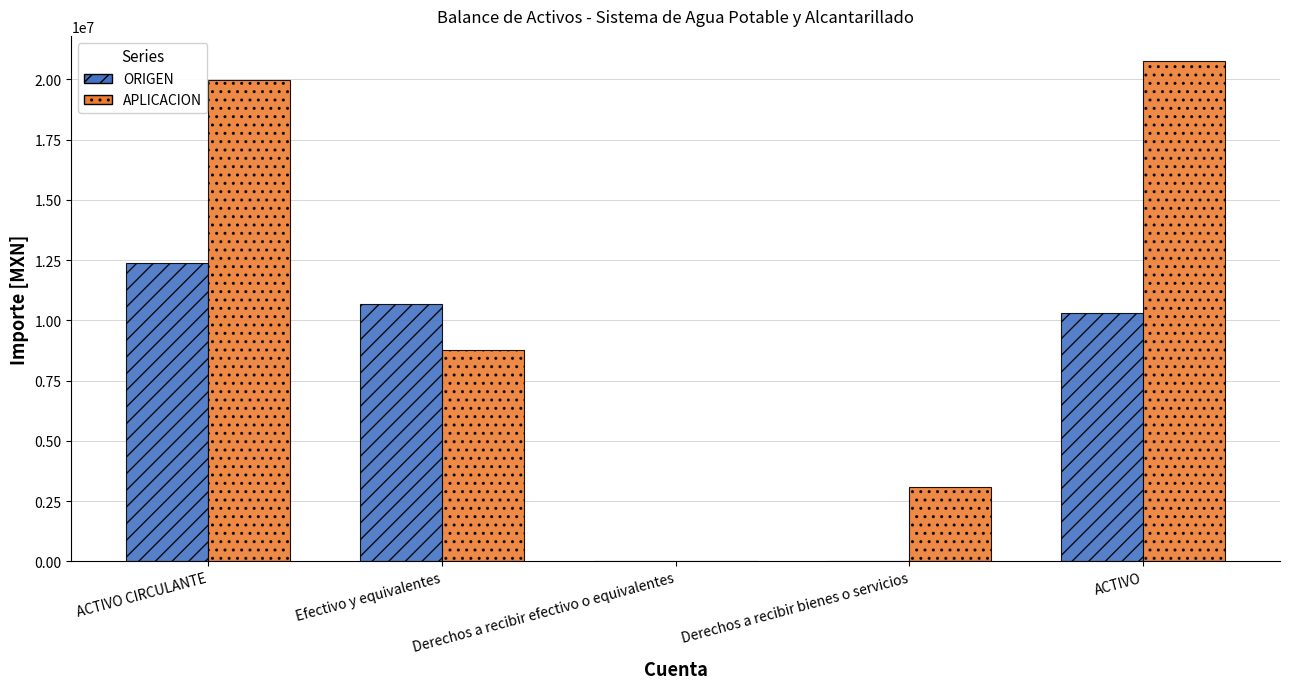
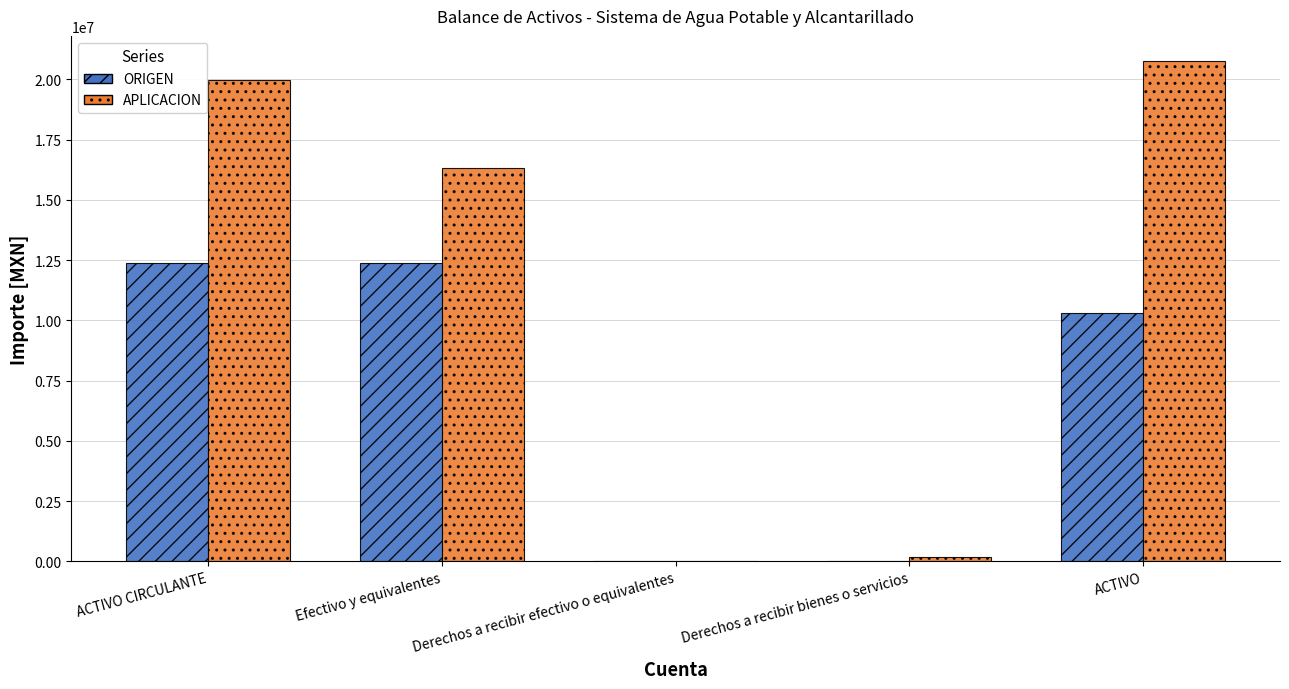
  {
    "ORIGEN": {
      "ACTIVO CIRCULANTE": 12400000,
-     "Efectivo y equivalentes": 10700000,
+     "Efectivo y equivalentes": 12400000,
      "Derechos a recibir efectivo o equivalentes": 0,
      "Derechos a recibir bienes o servicios": 0,
      "ACTIVO": 10300000
    },
    "APLICACION": {
      "ACTIVO CIRCULANTE": 20000000,
-     "Efectivo y equivalentes": 8800000,
-     "Derechos a recibir bienes o servicios": 3100000,
+     "Efectivo y equivalentes": 16300000,
+     "Derechos a recibir bienes o servicios": 200000,
      "ACTIVO": 20800000
    }
  }
